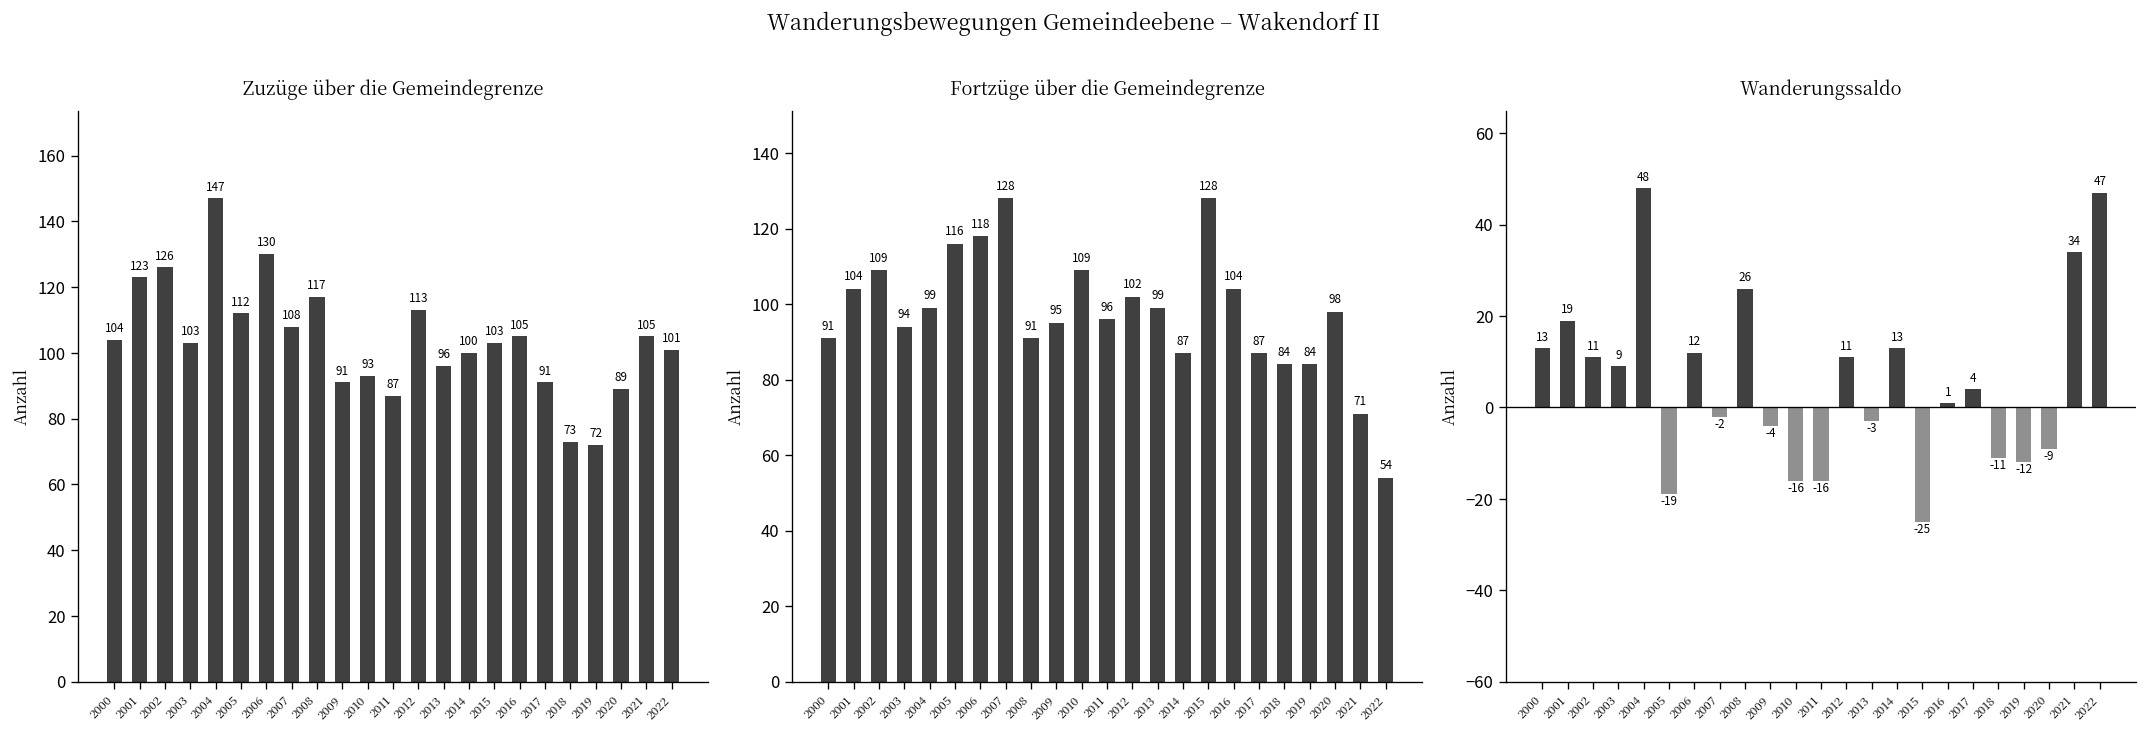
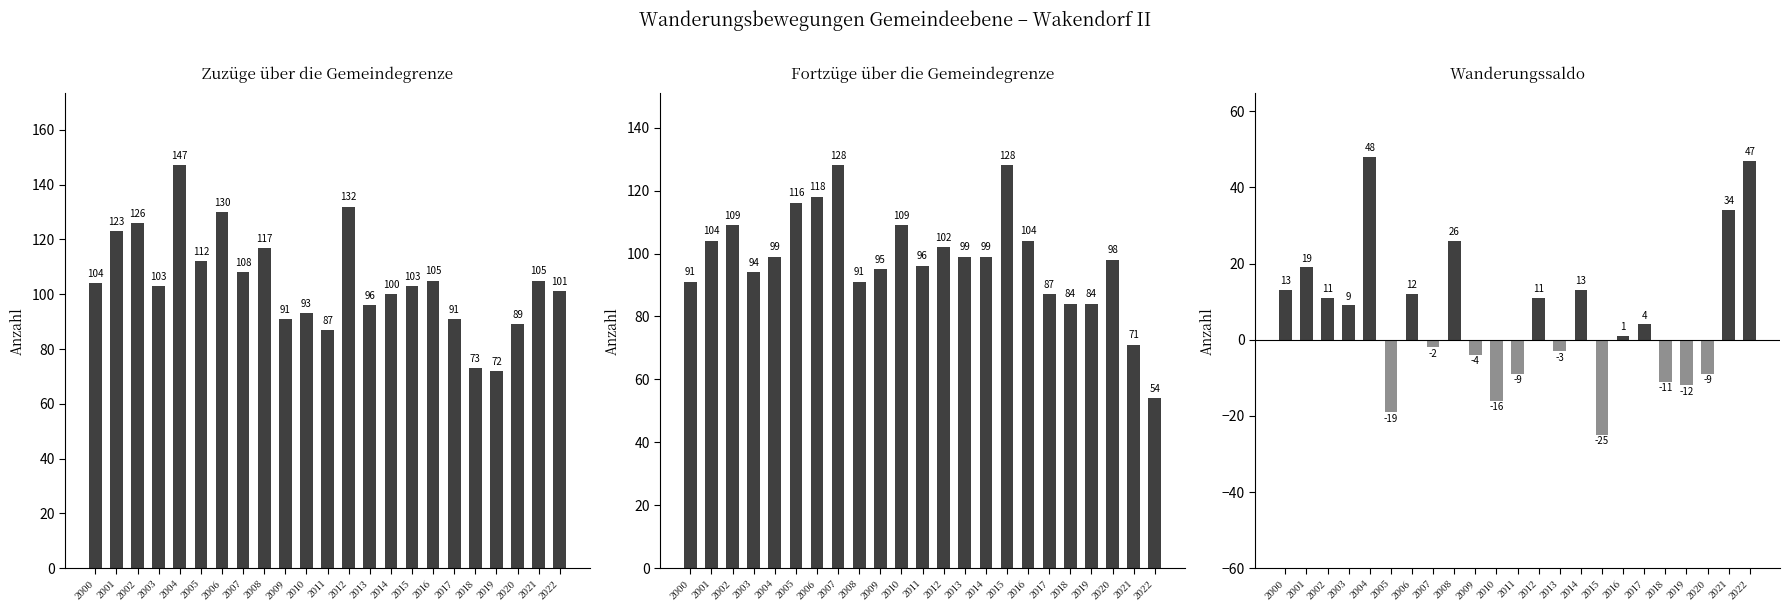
  {
    "Zuzüge über die Gemeindegrenze": {
      "2000": 104,
      "2001": 123,
      "2002": 126,
      "2003": 103,
      "2004": 147,
      "2005": 112,
      "2006": 130,
      "2007": 108,
      "2008": 117,
      "2009": 91,
      "2010": 93,
      "2011": 87,
-     "2012": 113,
+     "2012": 132,
      "2013": 96,
      "2014": 100,
      "2015": 103,
      "2016": 105,
      "2017": 91,
      "2018": 73,
      "2019": 72,
      "2020": 89,
      "2021": 105,
      "2022": 101
    },
    "Fortzüge über die Gemeindegrenze": {
      "2000": 91,
      "2001": 104,
      "2002": 109,
      "2003": 94,
      "2004": 99,
      "2005": 116,
      "2006": 118,
      "2007": 128,
      "2008": 91,
      "2009": 95,
      "2010": 109,
      "2011": 96,
      "2012": 102,
      "2013": 99,
-     "2014": 87,
+     "2014": 99,
      "2015": 128,
      "2016": 104,
      "2017": 87,
      "2018": 84,
      "2019": 84,
      "2020": 98,
      "2021": 71,
      "2022": 54
    },
    "Wanderungssaldo": {
      "2000": 13,
      "2001": 19,
      "2002": 11,
      "2003": 9,
      "2004": 48,
      "2005": -19,
      "2006": 12,
      "2007": -2,
      "2008": 26,
      "2009": -4,
      "2010": -16,
-     "2011": -16,
+     "2011": -9,
      "2012": 11,
      "2013": -3,
      "2014": 13,
      "2015": -25,
      "2016": 1,
      "2017": 4,
      "2018": -11,
      "2019": -12,
      "2020": -9,
      "2021": 34,
      "2022": 47
    }
  }
